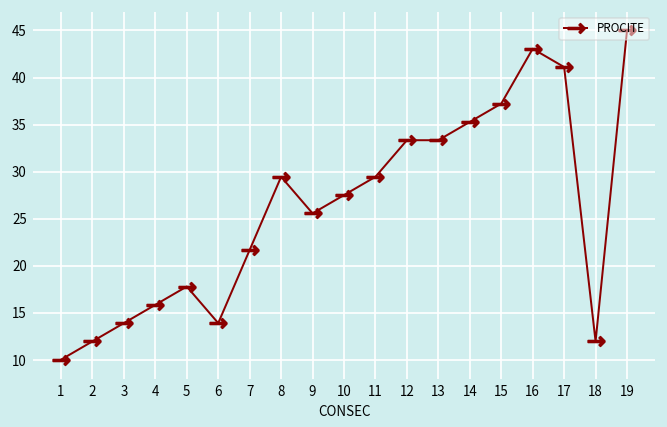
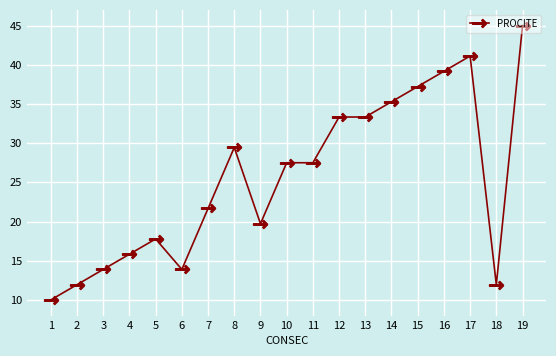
  {
    "1": 10,
    "2": 12,
    "3": 14,
    "4": 16,
    "5": 18,
    "6": 14,
    "7": 22,
    "8": 29,
-   "9": 26,
+   "9": 20,
    "10": 28,
-   "11": 29,
+   "11": 28,
    "12": 33,
    "13": 33,
    "14": 35,
    "15": 37,
-   "16": 43,
+   "16": 39,
    "17": 41,
    "18": 12
  }
